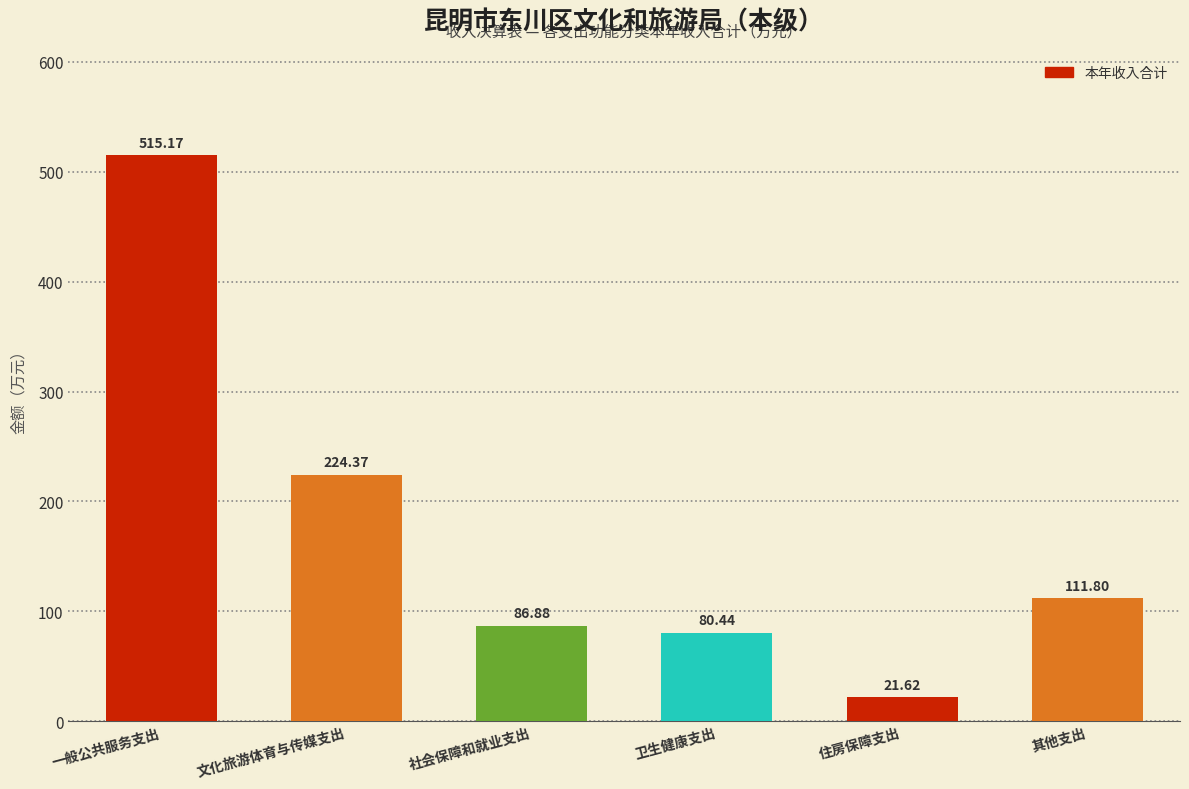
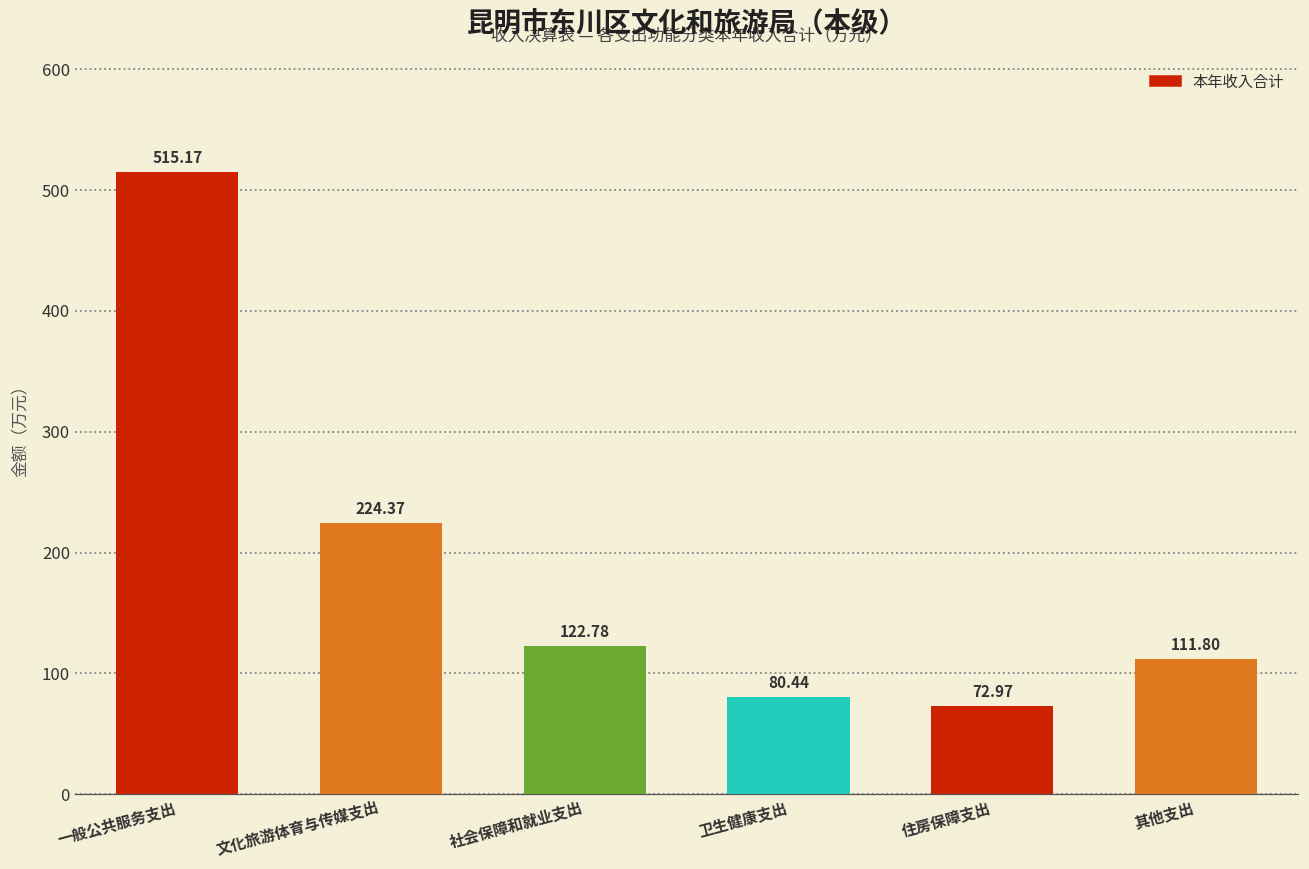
  {
    "一般公共服务支出": 515.17,
    "文化旅游体育与传媒支出": 224.37,
-   "社会保障和就业支出": 86.88,
+   "社会保障和就业支出": 122.78,
    "卫生健康支出": 80.44,
-   "住房保障支出": 21.62,
+   "住房保障支出": 72.97,
    "其他支出": 111.80
  }
